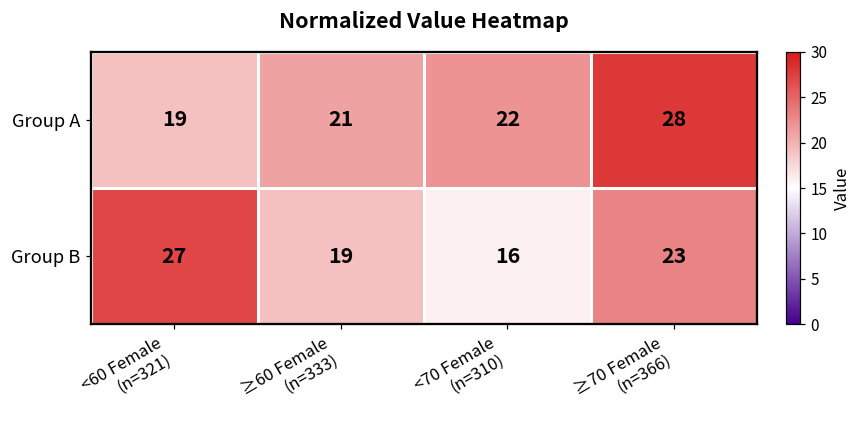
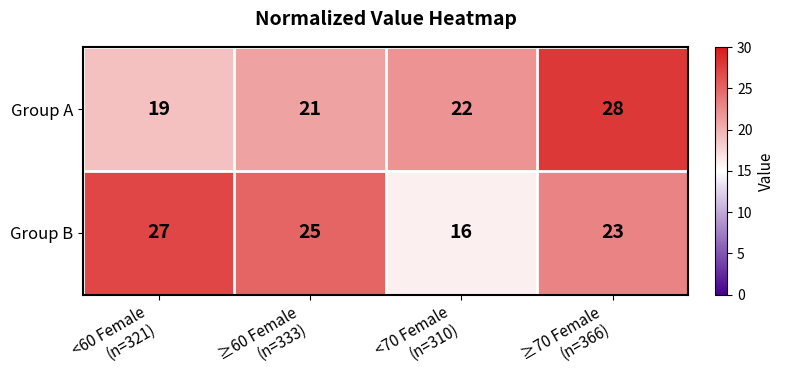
  {
    "Group A": {
      "<60 Female (n=321)": 19,
      "≥60 Female (n=333)": 21,
      "<70 Female (n=310)": 22,
      "≥70 Female (n=366)": 28
    },
    "Group B": {
      "<60 Female (n=321)": 27,
-     "≥60 Female (n=333)": 19,
+     "≥60 Female (n=333)": 25,
      "<70 Female (n=310)": 16,
      "≥70 Female (n=366)": 23
    }
  }
